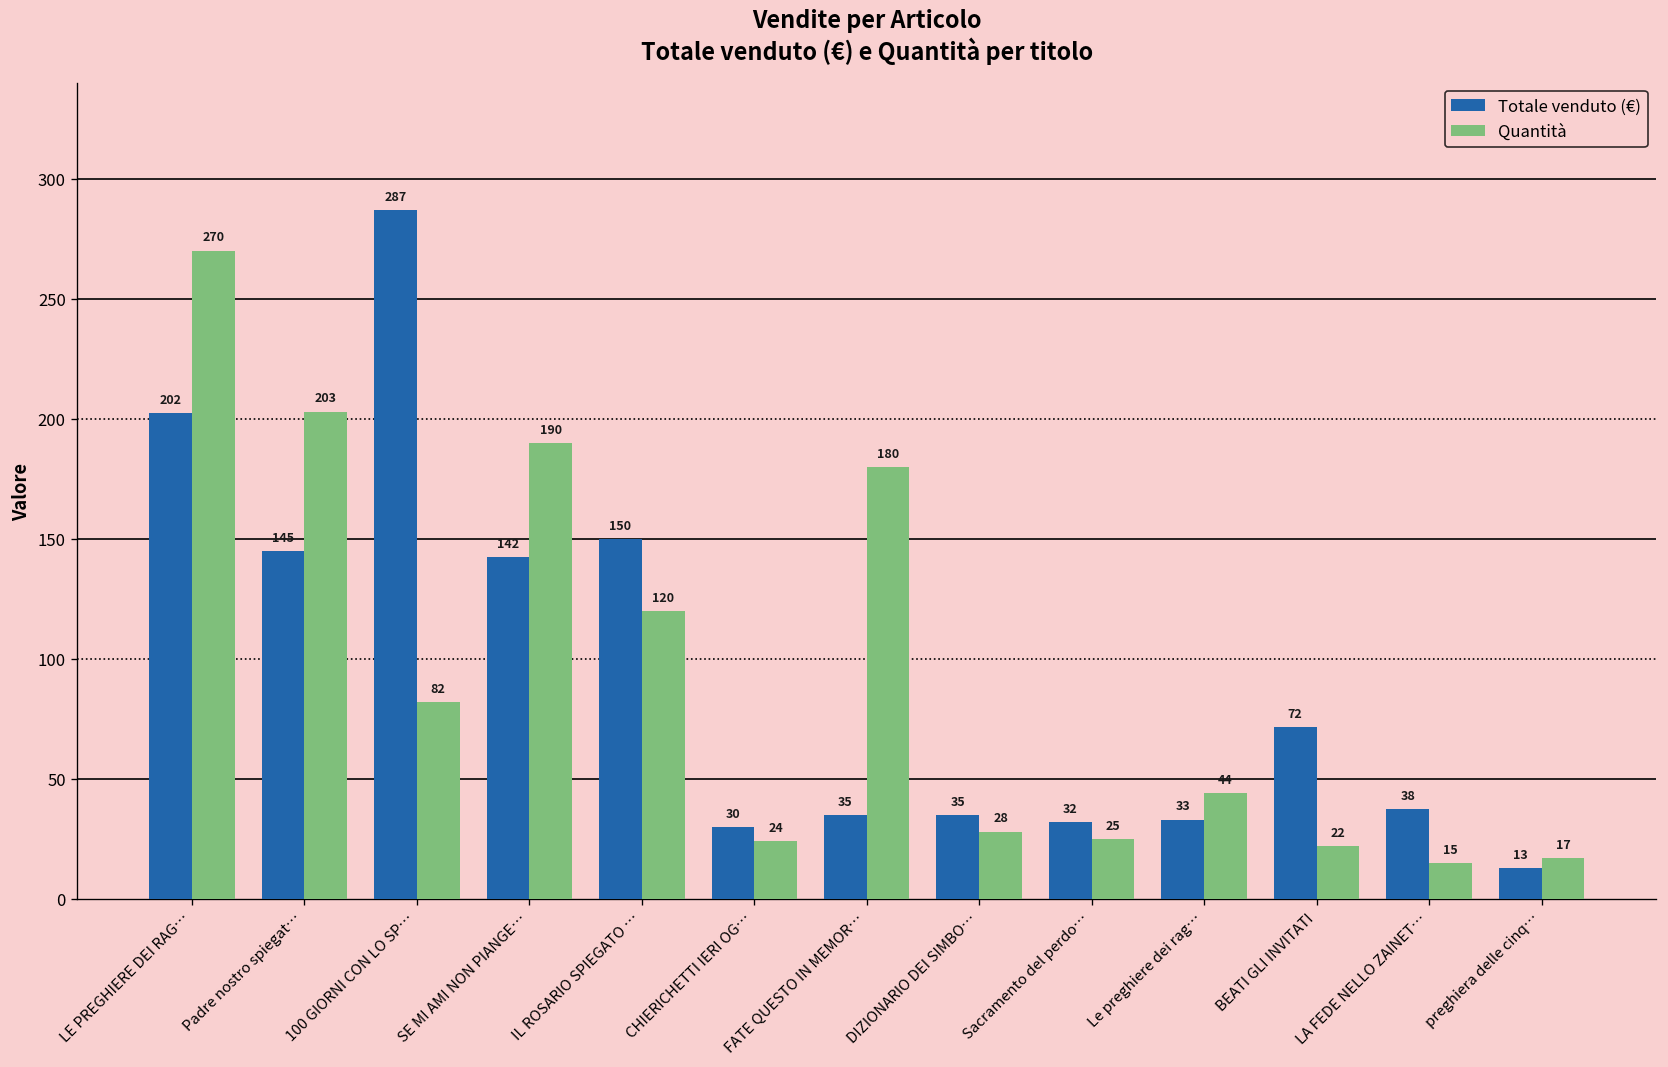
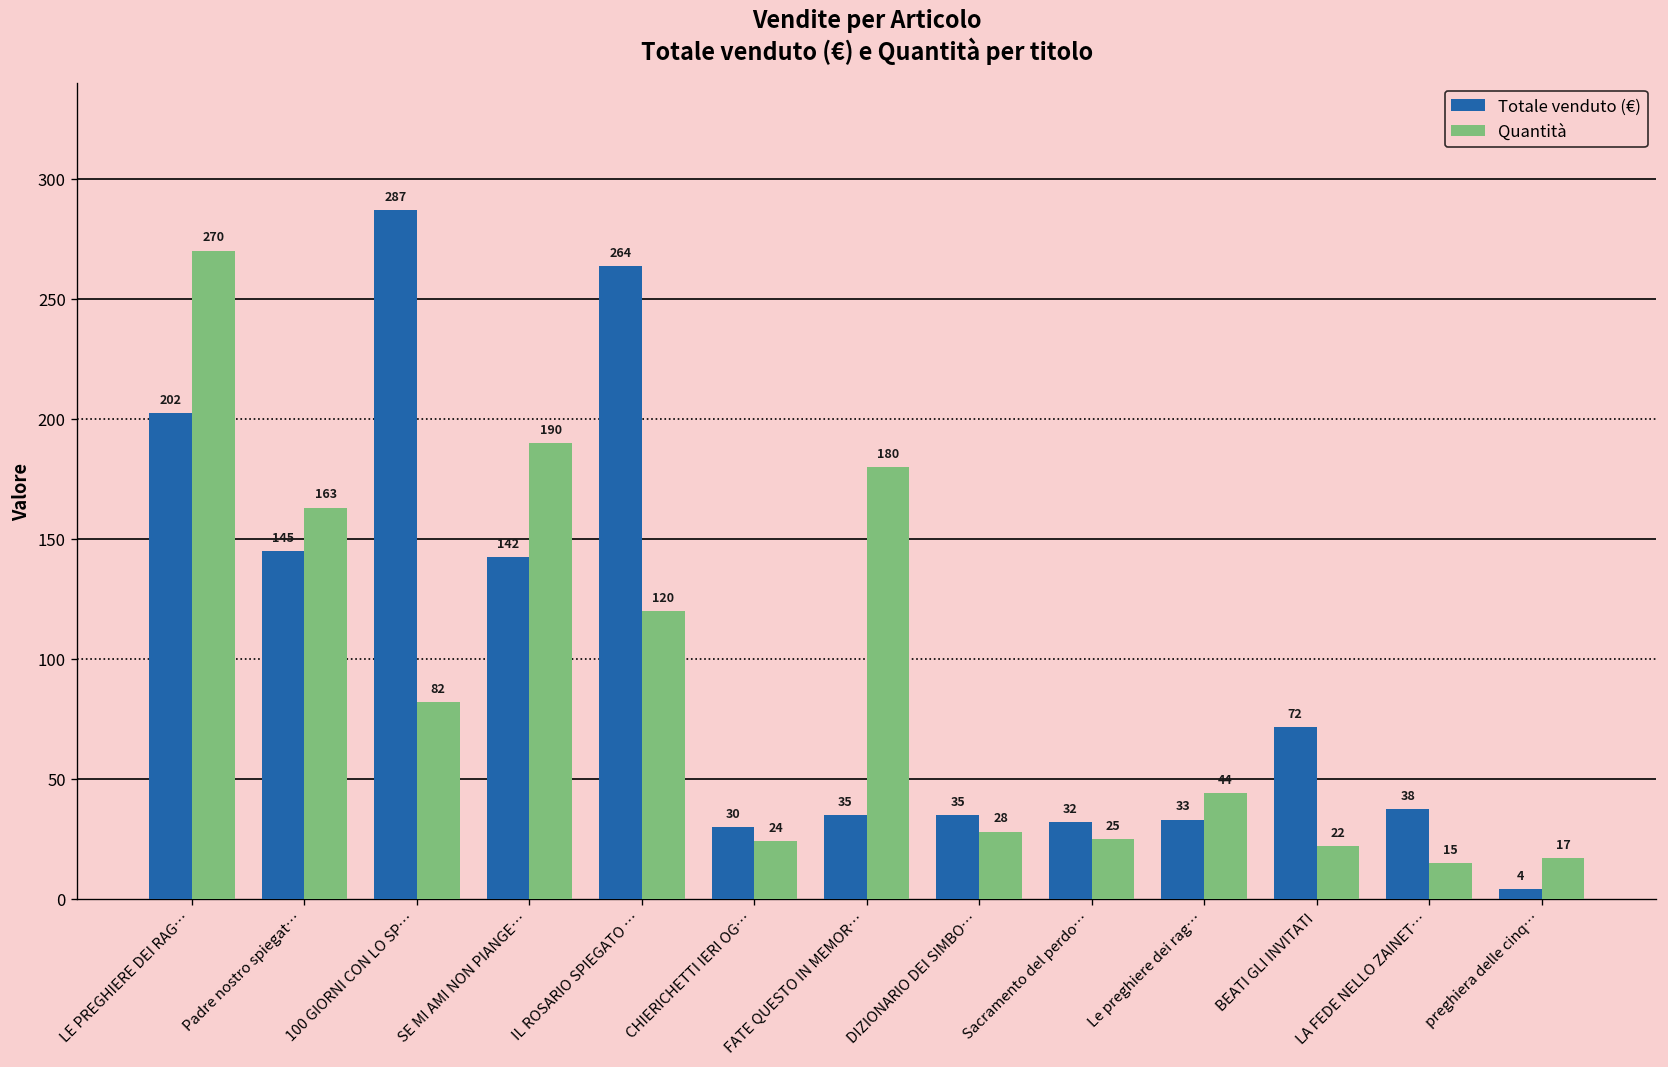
  {
    "Totale venduto (€)": {
      "LE PREGHIERE DEI RAG…": 202,
      "Padre nostro spiegat…": 145,
      "100 GIORNI CON LO SP…": 287,
      "SE MI AMI NON PIANGE…": 142,
-     "IL ROSARIO SPIEGATO …": 150,
+     "IL ROSARIO SPIEGATO …": 264,
      "CHIERICHETTI IERI OG…": 30,
      "FATE QUESTO IN MEMOR…": 35,
      "DIZIONARIO DEI SIMBO…": 35,
      "Sacramento del perdo…": 32,
      "Le preghiere dei rag…": 33,
      "BEATI GLI INVITATI": 72,
      "LA FEDE NELLO ZAINET…": 38,
-     "preghiera delle cinq…": 13
+     "preghiera delle cinq…": 4
    },
    "Quantità": {
      "LE PREGHIERE DEI RAG…": 270,
-     "Padre nostro spiegat…": 203,
+     "Padre nostro spiegat…": 163,
      "100 GIORNI CON LO SP…": 82,
      "SE MI AMI NON PIANGE…": 190,
      "IL ROSARIO SPIEGATO …": 120,
      "CHIERICHETTI IERI OG…": 24,
      "FATE QUESTO IN MEMOR…": 180,
      "DIZIONARIO DEI SIMBO…": 28,
      "Sacramento del perdo…": 25,
      "Le preghiere dei rag…": 44,
      "BEATI GLI INVITATI": 22,
      "LA FEDE NELLO ZAINET…": 15,
      "preghiera delle cinq…": 17
    }
  }
